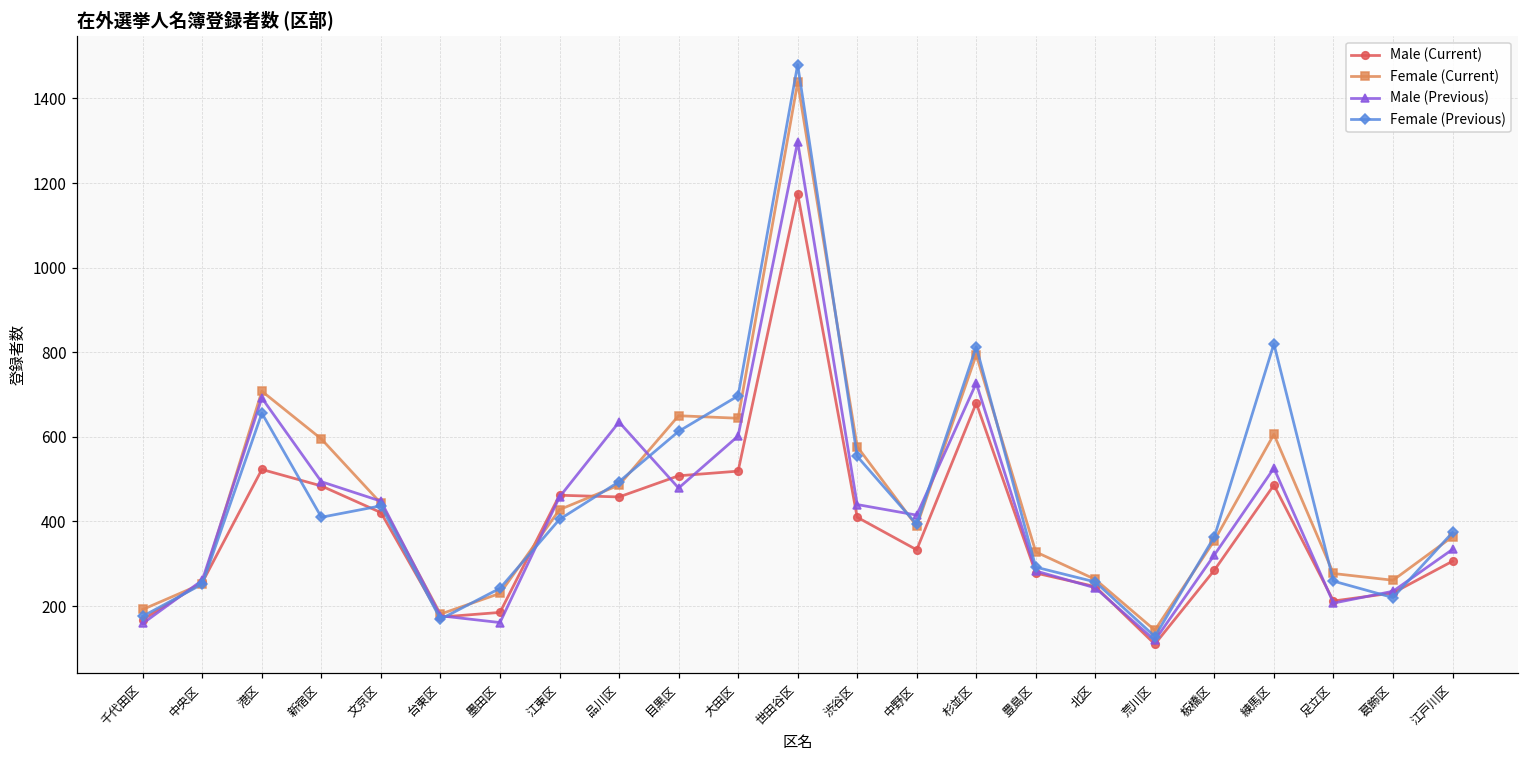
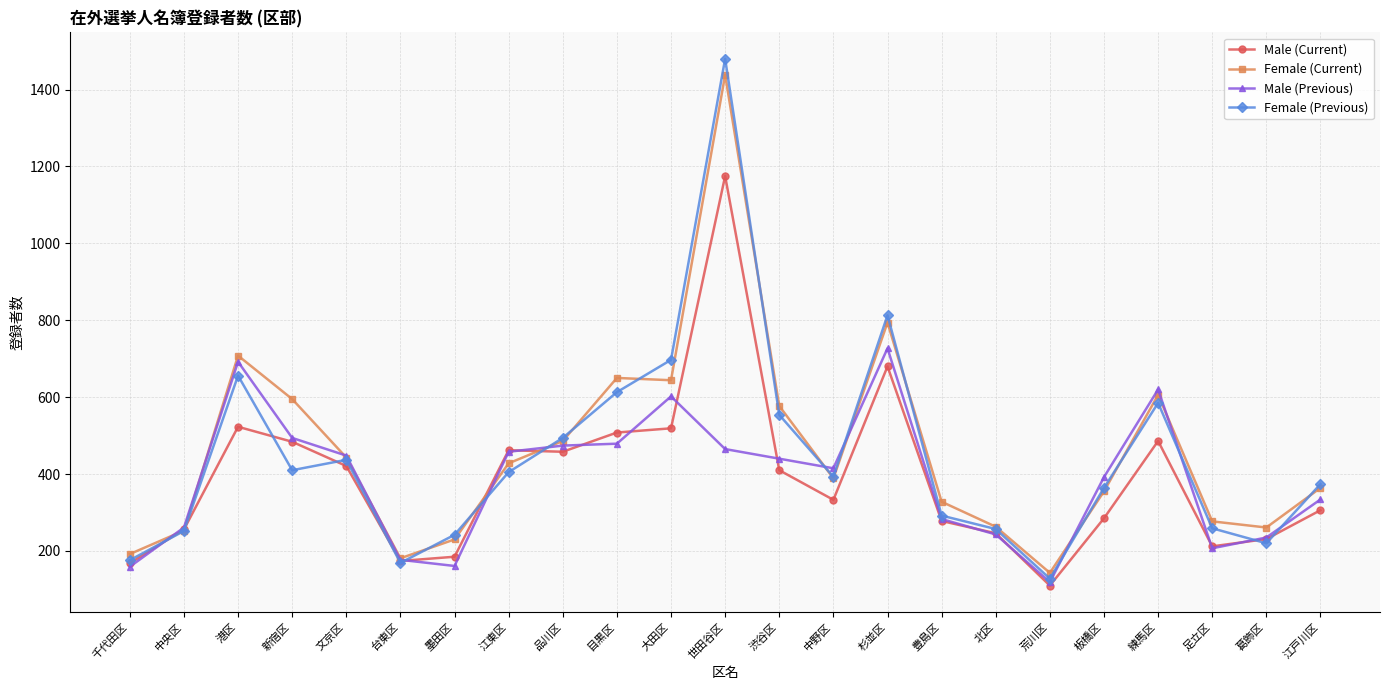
  {
    "Male (Previous)": {
      "千代田区": 160,
      "港区": 690,
      "新宿区": 490,
      "墨田区": 160,
-     "品川区": 640,
+     "品川区": 470,
      "目黒区": 480,
      "大田区": 600,
-     "世田谷区": 1300,
+     "世田谷区": 470,
      "渋谷区": 440,
      "中野区": 420,
      "杉並区": 730,
      "荒川区": 120,
-     "板橋区": 320,
-     "練馬区": 530,
+     "板橋区": 390,
+     "練馬区": 620,
      "江戸川区": 330
    },
    "Female (Previous)": {
      "千代田区": 180,
      "港区": 660,
      "新宿区": 410,
      "墨田区": 240,
      "江東区": 410,
      "品川区": 490,
      "目黒区": 610,
      "大田区": 700,
      "世田谷区": 1480,
      "渋谷区": 550,
      "杉並区": 810,
      "豊島区": 290,
      "荒川区": 130,
      "板橋区": 360,
-     "練馬区": 820,
+     "練馬区": 590,
      "足立区": 260,
      "葛飾区": 220,
      "江戸川区": 370
    }
  }
